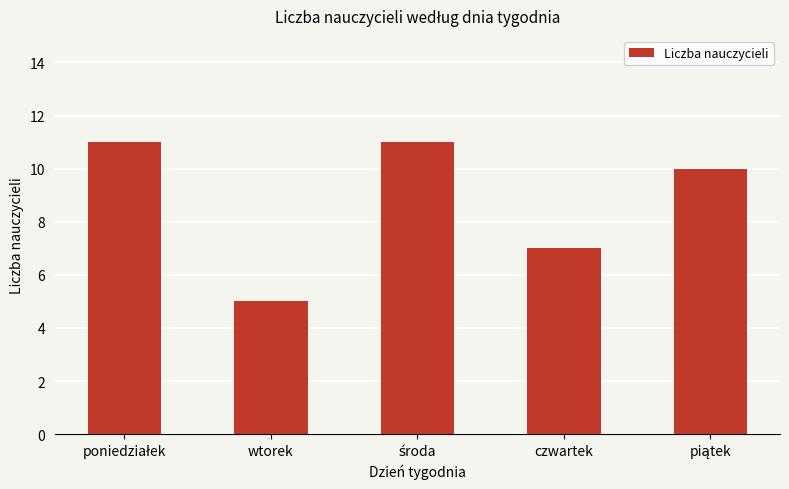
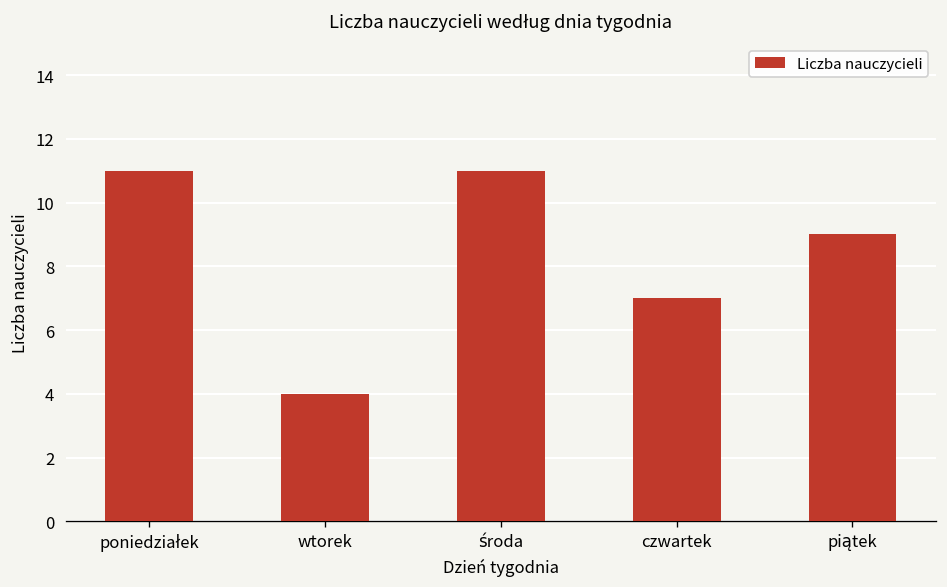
  {
    "poniedziałek": 11,
-   "wtorek": 5,
+   "wtorek": 4,
    "środa": 11,
    "czwartek": 7,
-   "piątek": 10
+   "piątek": 9
  }
